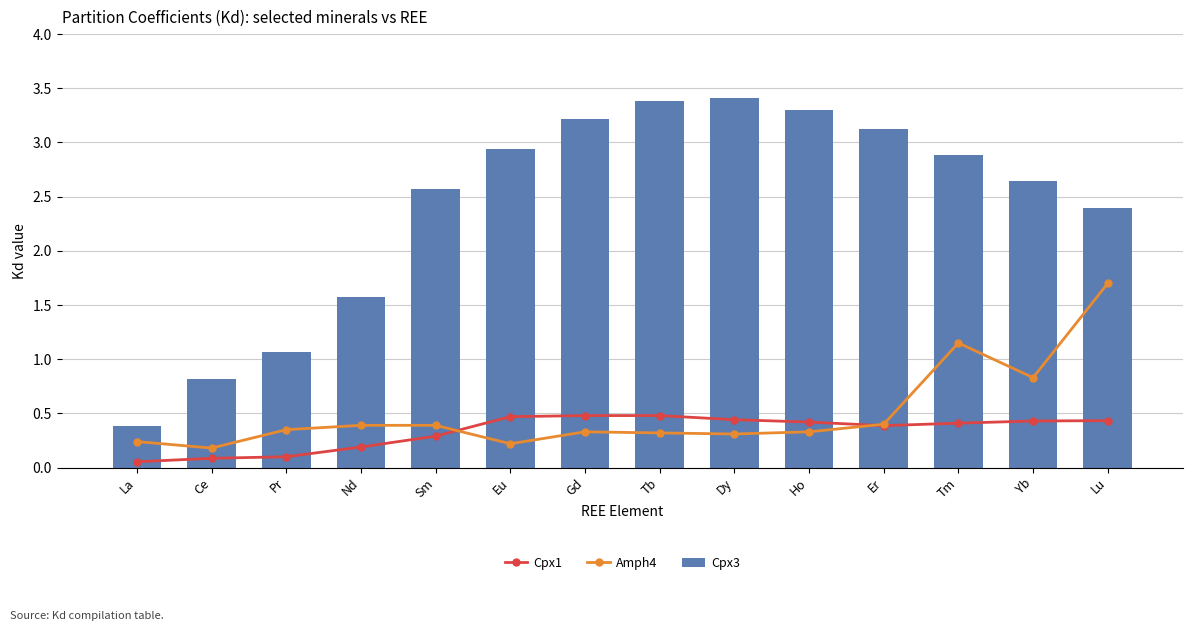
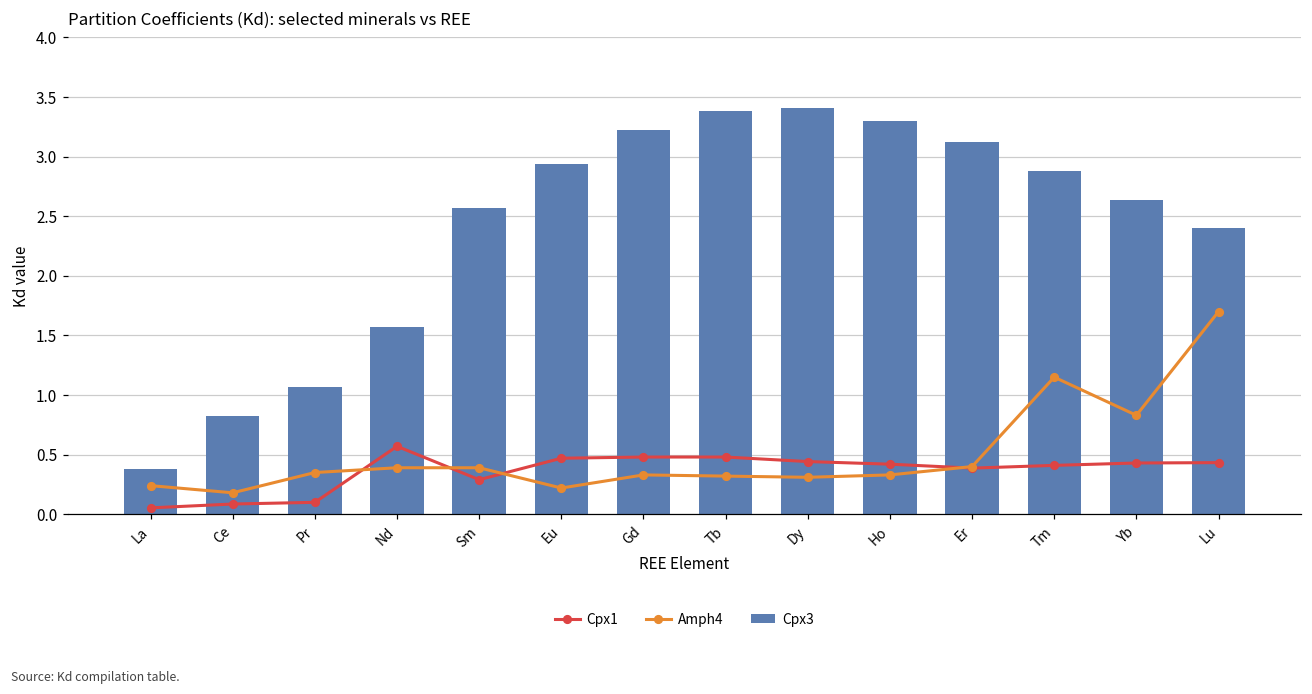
  {
    "Cpx1": {
      "La": 0.05,
      "Ce": 0.09,
      "Pr": 0.10,
-     "Nd": 0.19,
+     "Nd": 0.57,
      "Sm": 0.29,
      "Eu": 0.47,
      "Gd": 0.48,
      "Tb": 0.48,
      "Dy": 0.44,
      "Ho": 0.42,
      "Tm": 0.41,
      "Yb": 0.43,
      "Lu": 0.43
    },
    "Cpx3": {
      "La": 0.38,
      "Ce": 0.82,
      "Pr": 1.07,
      "Nd": 1.57,
      "Sm": 2.57,
      "Eu": 2.94,
      "Gd": 3.22,
      "Tb": 3.38,
      "Dy": 3.41,
      "Ho": 3.30,
      "Er": 3.12,
      "Tm": 2.88,
      "Yb": 2.64,
      "Lu": 2.40
    },
    "Amph4": {
      "La": 0.24,
      "Ce": 0.18,
      "Pr": 0.35,
      "Nd": 0.39,
      "Sm": 0.39,
      "Eu": 0.22,
      "Gd": 0.33,
      "Tb": 0.32,
      "Dy": 0.31,
      "Ho": 0.33,
      "Tm": 1.15,
      "Yb": 0.83,
      "Lu": 1.70
    }
  }
